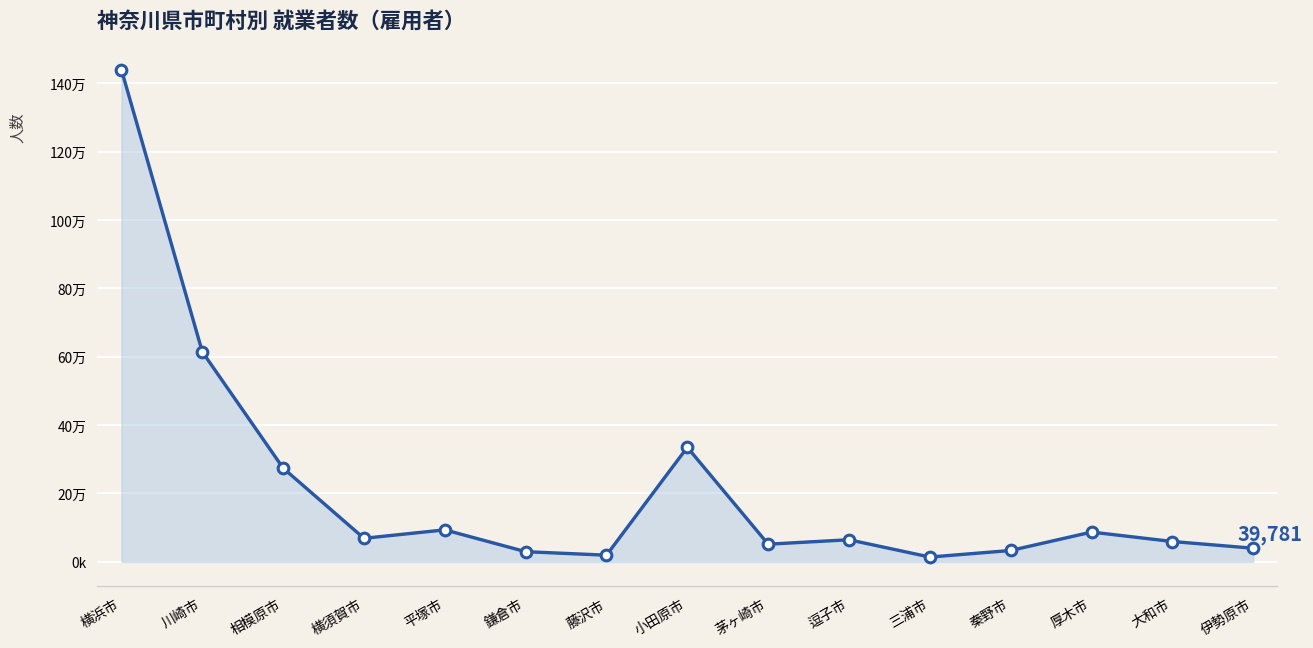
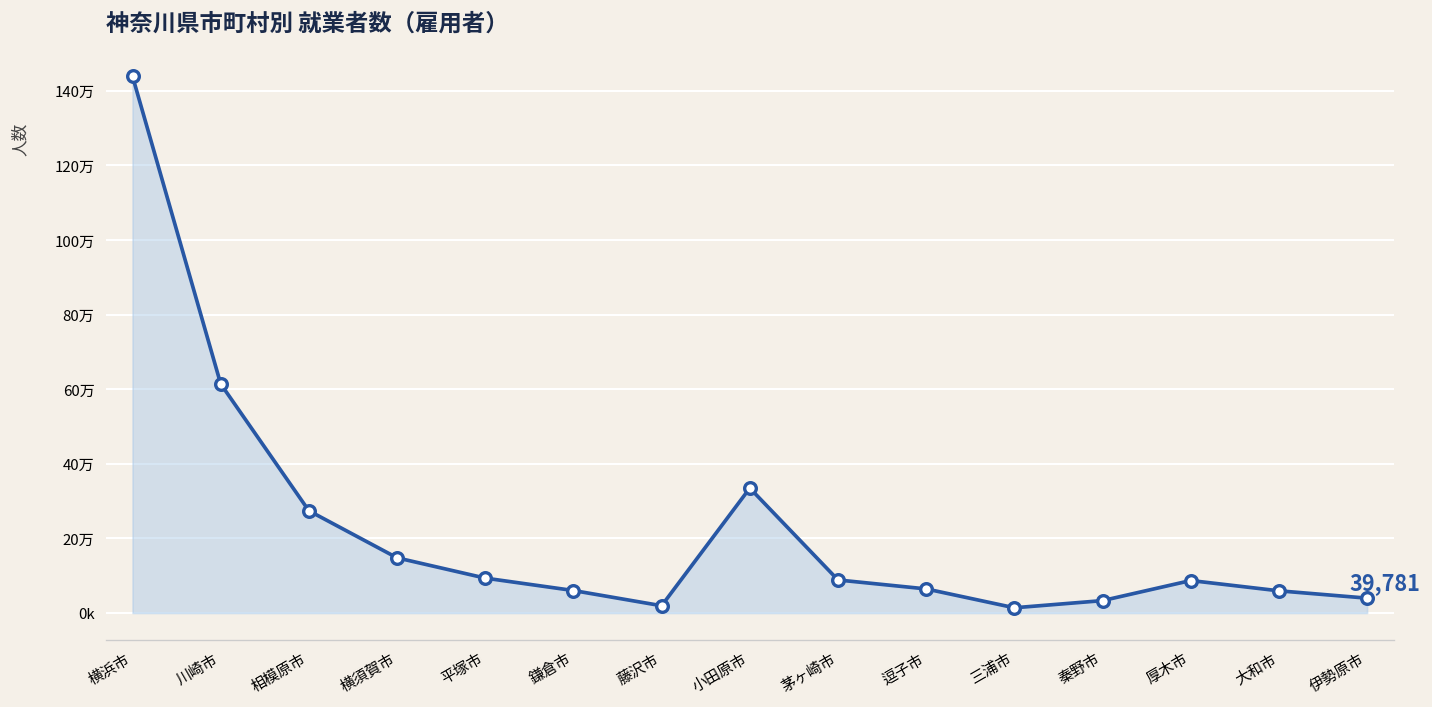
  {
    "横浜市": "144万",
    "川崎市": "61万",
    "相模原市": "27万",
-   "横須賀市": "7万",
+   "横須賀市": "15万",
    "平塚市": "9万",
-   "鎌倉市": "3万",
+   "鎌倉市": "6万",
    "藤沢市": "2万",
    "小田原市": "33万",
-   "茅ヶ崎市": "5万",
+   "茅ヶ崎市": "9万",
    "逗子市": "6万",
    "三浦市": "1万",
    "秦野市": "3万",
    "厚木市": "9万",
    "大和市": "6万"
  }
